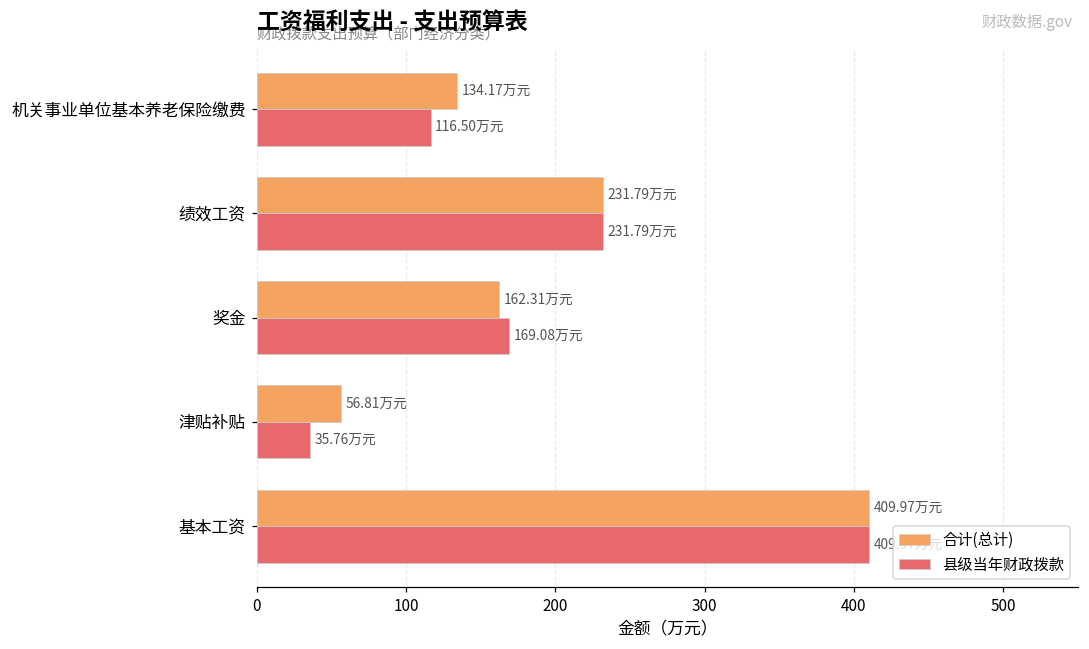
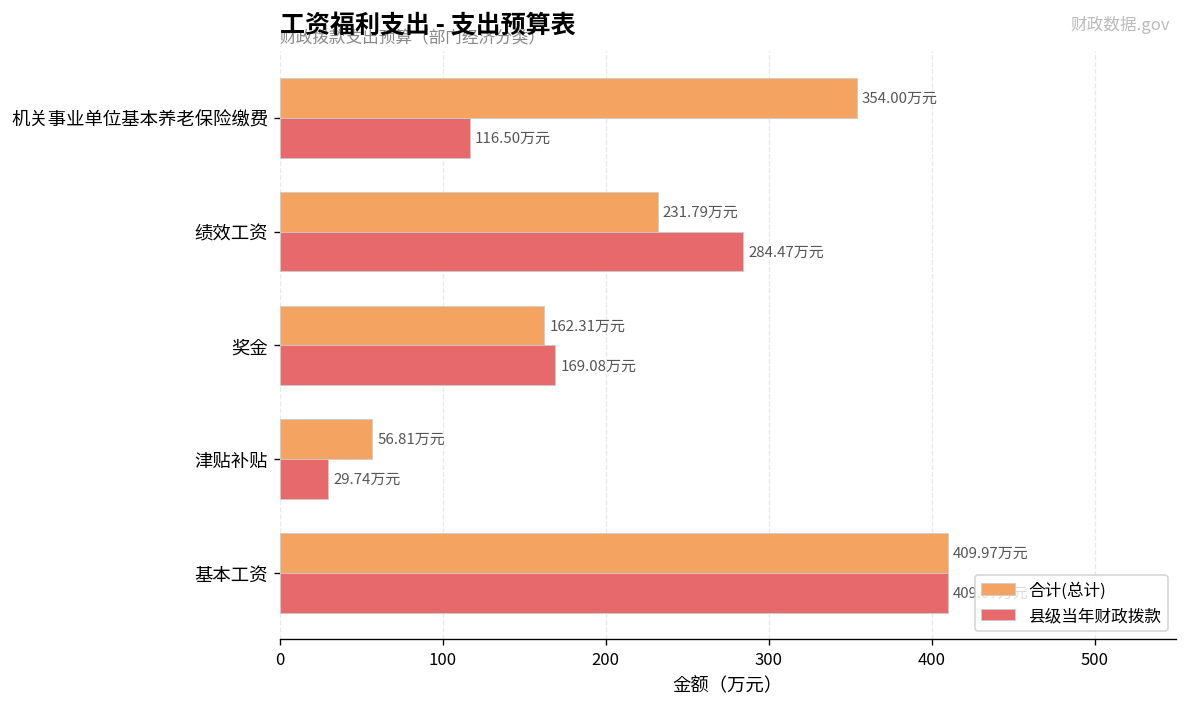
  {
    "合计(总计)": {
-     "机关事业单位基本养老保险缴费": 134.17,
+     "机关事业单位基本养老保险缴费": 354.00,
      "绩效工资": 231.79,
      "奖金": 162.31,
      "津贴补贴": 56.81,
      "基本工资": 409.97
    },
    "县级当年财政拨款": {
      "机关事业单位基本养老保险缴费": 116.50,
-     "绩效工资": 231.79,
+     "绩效工资": 284.47,
      "奖金": 169.08,
-     "津贴补贴": 35.76
+     "津贴补贴": 29.74
    }
  }
